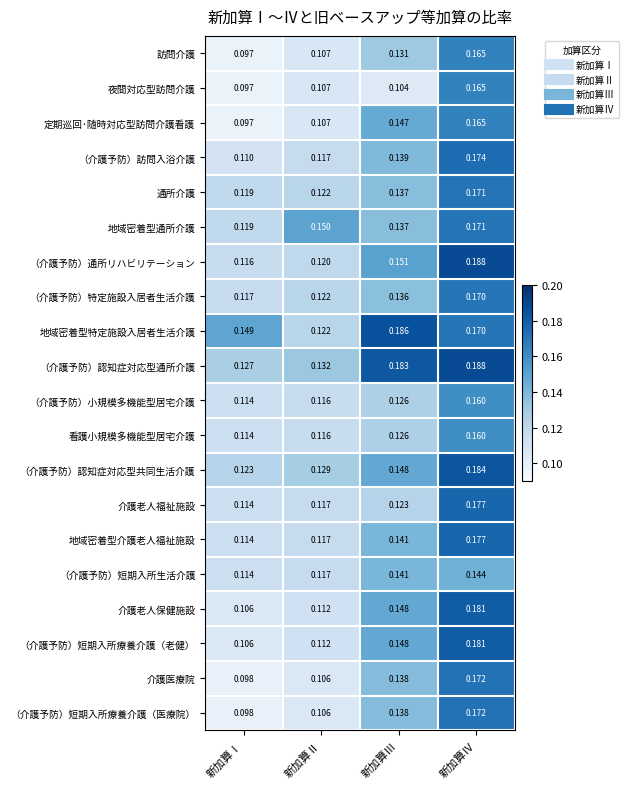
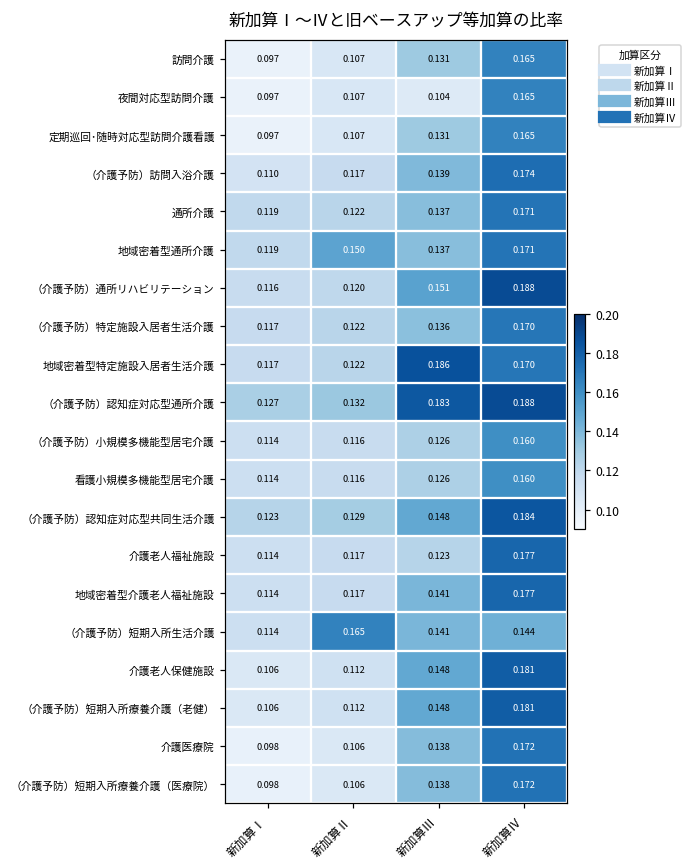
  {
    "訪問介護": {
      "新加算Ⅰ": 0.097,
      "新加算Ⅱ": 0.107,
      "新加算Ⅲ": 0.131,
      "新加算Ⅳ": 0.165
    },
    "夜間対応型訪問介護": {
      "新加算Ⅰ": 0.097,
      "新加算Ⅱ": 0.107,
      "新加算Ⅲ": 0.104,
      "新加算Ⅳ": 0.165
    },
    "定期巡回･随時対応型訪問介護看護": {
      "新加算Ⅰ": 0.097,
      "新加算Ⅱ": 0.107,
-     "新加算Ⅲ": 0.147,
+     "新加算Ⅲ": 0.131,
      "新加算Ⅳ": 0.165
    },
    "（介護予防）訪問入浴介護": {
      "新加算Ⅰ": 0.110,
      "新加算Ⅱ": 0.117,
      "新加算Ⅲ": 0.139,
      "新加算Ⅳ": 0.174
    },
    "通所介護": {
      "新加算Ⅰ": 0.119,
      "新加算Ⅱ": 0.122,
      "新加算Ⅲ": 0.137,
      "新加算Ⅳ": 0.171
    },
    "地域密着型通所介護": {
      "新加算Ⅰ": 0.119,
      "新加算Ⅱ": 0.150,
      "新加算Ⅲ": 0.137,
      "新加算Ⅳ": 0.171
    },
    "（介護予防）通所リハビリテーション": {
      "新加算Ⅰ": 0.116,
      "新加算Ⅱ": 0.120,
      "新加算Ⅲ": 0.151,
      "新加算Ⅳ": 0.188
    },
    "（介護予防）特定施設入居者生活介護": {
      "新加算Ⅰ": 0.117,
      "新加算Ⅱ": 0.122,
      "新加算Ⅲ": 0.136,
      "新加算Ⅳ": 0.170
    },
    "地域密着型特定施設入居者生活介護": {
-     "新加算Ⅰ": 0.149,
+     "新加算Ⅰ": 0.117,
      "新加算Ⅱ": 0.122,
      "新加算Ⅲ": 0.186,
      "新加算Ⅳ": 0.170
    },
    "（介護予防）認知症対応型通所介護": {
      "新加算Ⅰ": 0.127,
      "新加算Ⅱ": 0.132,
      "新加算Ⅲ": 0.183,
      "新加算Ⅳ": 0.188
    },
    "（介護予防）小規模多機能型居宅介護": {
      "新加算Ⅰ": 0.114,
      "新加算Ⅱ": 0.116,
      "新加算Ⅲ": 0.126,
      "新加算Ⅳ": 0.160
    },
    "看護小規模多機能型居宅介護": {
      "新加算Ⅰ": 0.114,
      "新加算Ⅱ": 0.116,
      "新加算Ⅲ": 0.126,
      "新加算Ⅳ": 0.160
    },
    "（介護予防）認知症対応型共同生活介護": {
      "新加算Ⅰ": 0.123,
      "新加算Ⅱ": 0.129,
      "新加算Ⅲ": 0.148,
      "新加算Ⅳ": 0.184
    },
    "介護老人福祉施設": {
      "新加算Ⅰ": 0.114,
      "新加算Ⅱ": 0.117,
      "新加算Ⅲ": 0.123,
      "新加算Ⅳ": 0.177
    },
    "地域密着型介護老人福祉施設": {
      "新加算Ⅰ": 0.114,
      "新加算Ⅱ": 0.117,
      "新加算Ⅲ": 0.141,
      "新加算Ⅳ": 0.177
    },
    "（介護予防）短期入所生活介護": {
      "新加算Ⅰ": 0.114,
-     "新加算Ⅱ": 0.117,
+     "新加算Ⅱ": 0.165,
      "新加算Ⅲ": 0.141,
      "新加算Ⅳ": 0.144
    },
    "介護老人保健施設": {
      "新加算Ⅰ": 0.106,
      "新加算Ⅱ": 0.112,
      "新加算Ⅲ": 0.148,
      "新加算Ⅳ": 0.181
    },
    "（介護予防）短期入所療養介護（老健）": {
      "新加算Ⅰ": 0.106,
      "新加算Ⅱ": 0.112,
      "新加算Ⅲ": 0.148,
      "新加算Ⅳ": 0.181
    },
    "介護医療院": {
      "新加算Ⅰ": 0.098,
      "新加算Ⅱ": 0.106,
      "新加算Ⅲ": 0.138,
      "新加算Ⅳ": 0.172
    },
    "（介護予防）短期入所療養介護（医療院）": {
      "新加算Ⅰ": 0.098,
      "新加算Ⅱ": 0.106,
      "新加算Ⅲ": 0.138,
      "新加算Ⅳ": 0.172
    }
  }
